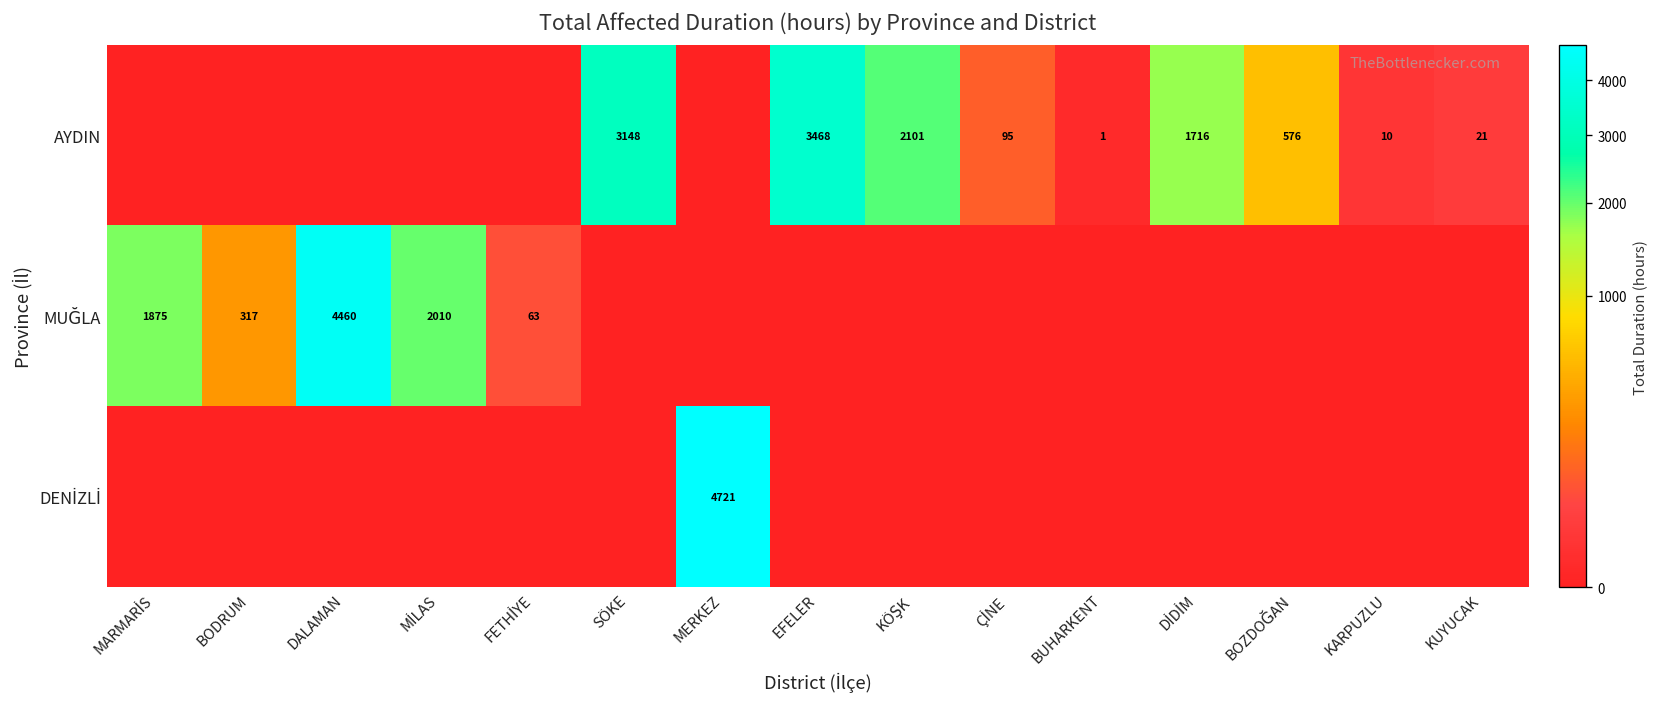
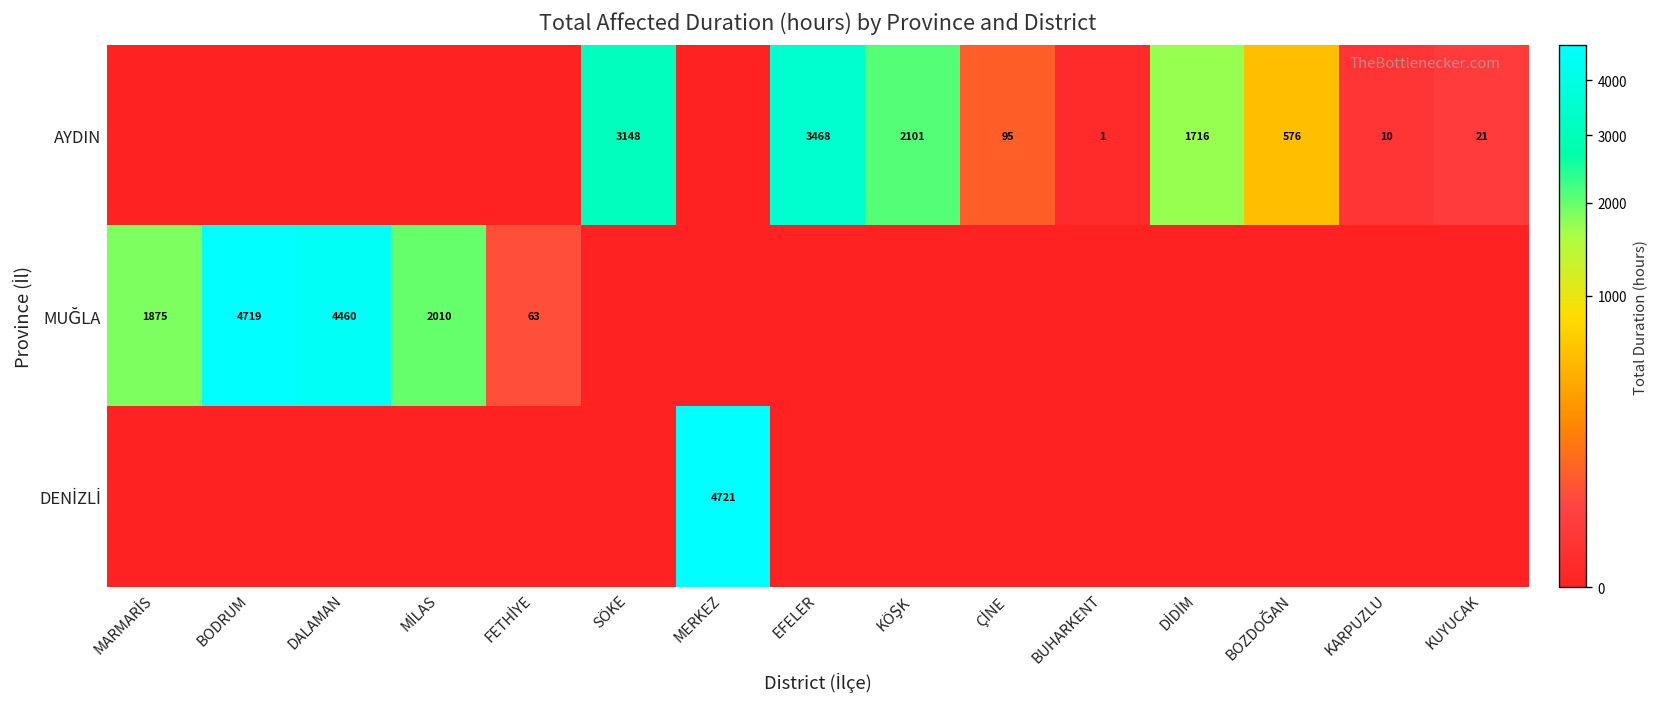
  {
    "AYDIN": {
      "SÖKE": 3148,
      "EFELER": 3468,
      "KÖŞK": 2101,
      "ÇİNE": 95,
      "BUHARKENT": 1,
      "DİDİM": 1716,
      "BOZDOĞAN": 576,
      "KUYUCAK": 21
    },
    "MUĞLA": {
      "MARMARİS": 1875,
-     "BODRUM": 317,
+     "BODRUM": 4719,
      "DALAMAN": 4460,
      "MİLAS": 2010,
      "FETHİYE": 63
    },
    "DENİZLİ": {
      "MERKEZ": 4721
    }
  }
